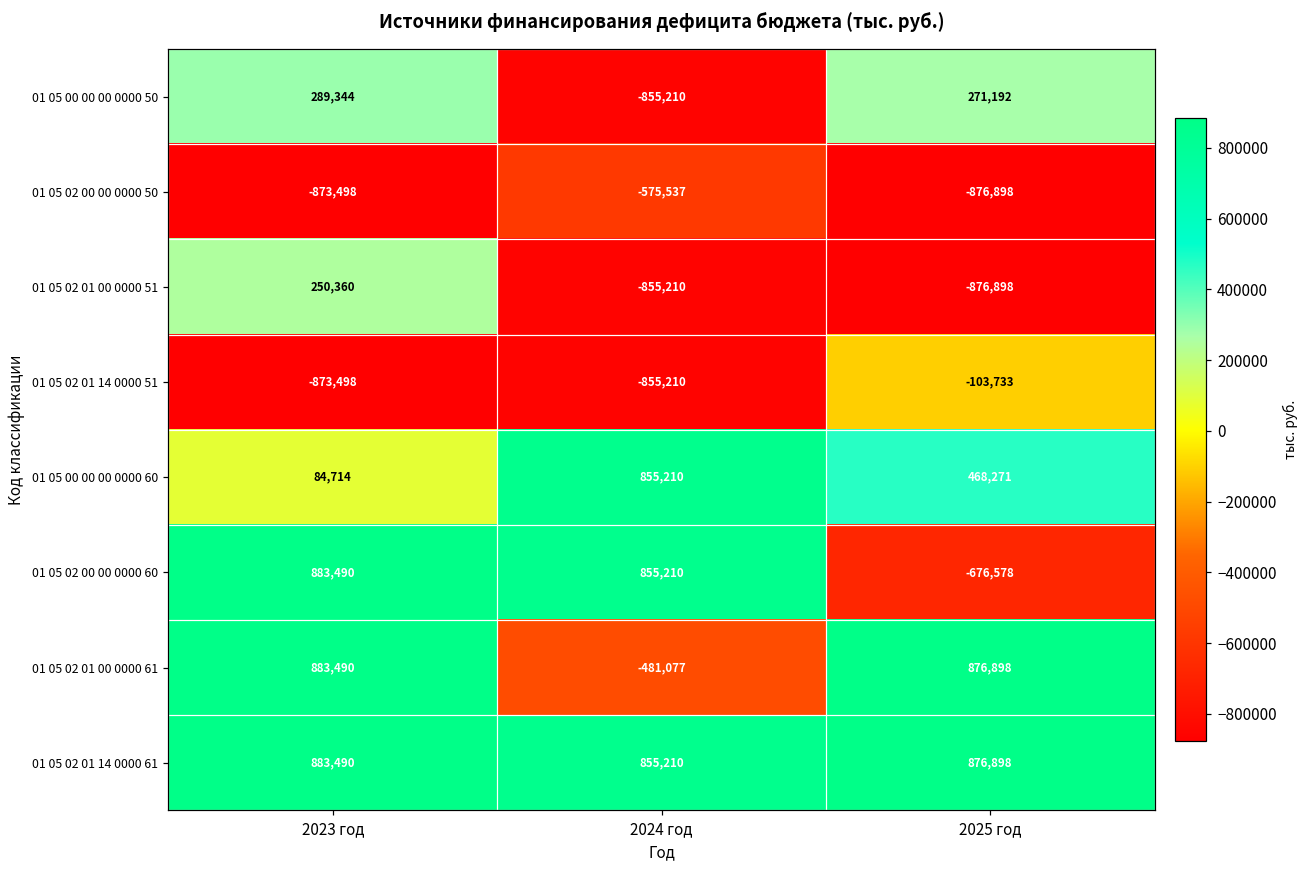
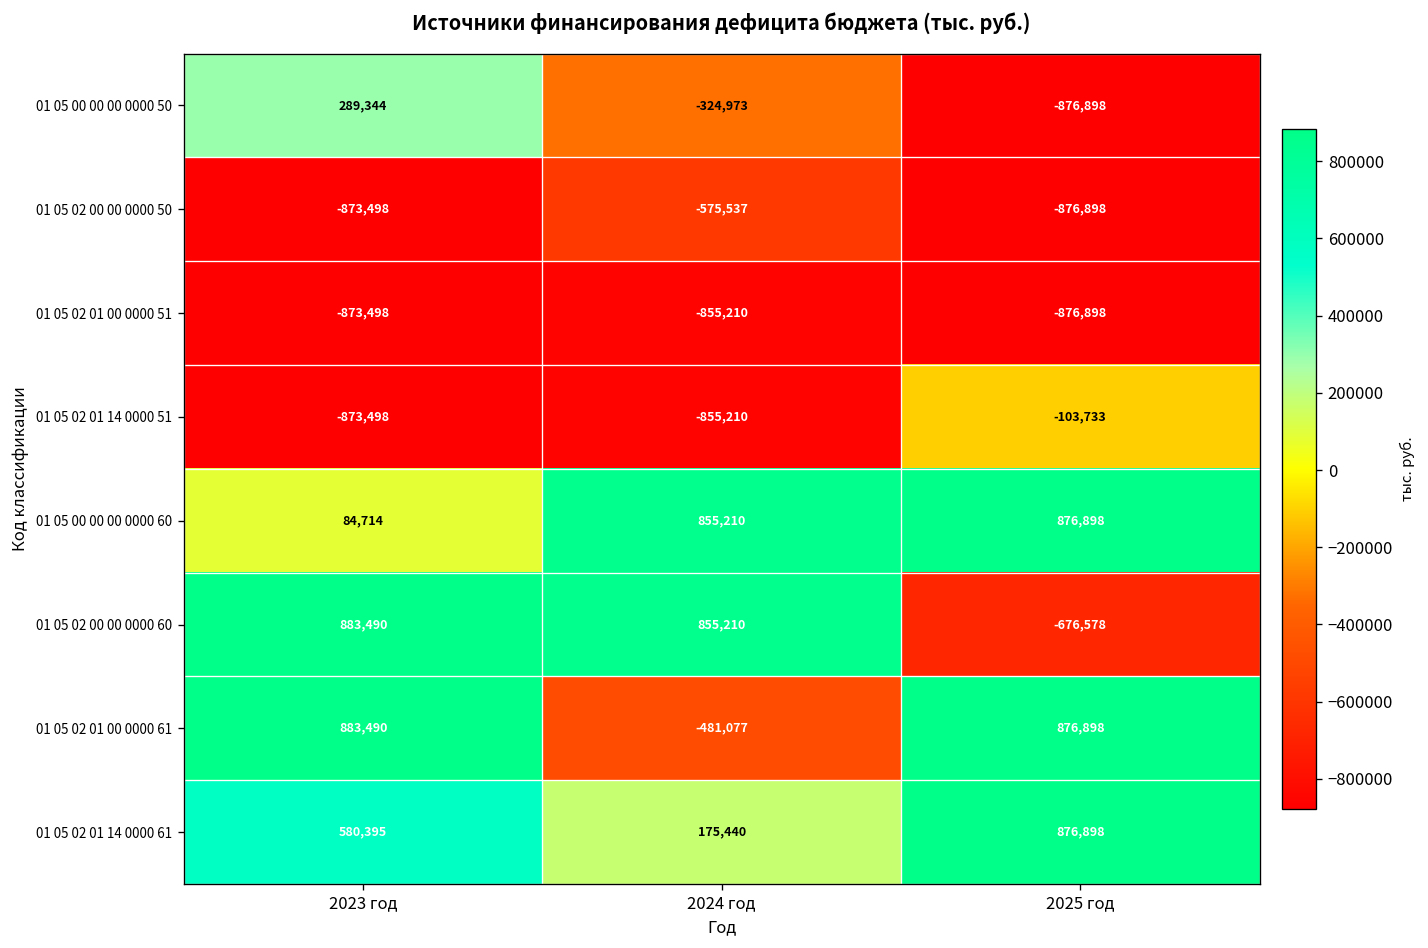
  {
    "01 05 00 00 00 0000 50": {
      "2023 год": "289,344",
-     "2024 год": "-855,210",
-     "2025 год": "271,192"
+     "2024 год": "-324,973",
+     "2025 год": "-876,898"
    },
    "01 05 02 00 00 0000 50": {
      "2023 год": "-873,498",
      "2024 год": "-575,537",
      "2025 год": "-876,898"
    },
    "01 05 02 01 00 0000 51": {
-     "2023 год": "250,360",
+     "2023 год": "-873,498",
      "2024 год": "-855,210",
      "2025 год": "-876,898"
    },
    "01 05 02 01 14 0000 51": {
      "2023 год": "-873,498",
      "2024 год": "-855,210",
      "2025 год": "-103,733"
    },
    "01 05 00 00 00 0000 60": {
      "2023 год": "84,714",
      "2024 год": "855,210",
-     "2025 год": "468,271"
+     "2025 год": "876,898"
    },
    "01 05 02 00 00 0000 60": {
      "2023 год": "883,490",
      "2024 год": "855,210",
      "2025 год": "-676,578"
    },
    "01 05 02 01 00 0000 61": {
      "2023 год": "883,490",
      "2024 год": "-481,077",
      "2025 год": "876,898"
    },
    "01 05 02 01 14 0000 61": {
-     "2023 год": "883,490",
-     "2024 год": "855,210",
+     "2023 год": "580,395",
+     "2024 год": "175,440",
      "2025 год": "876,898"
    }
  }
